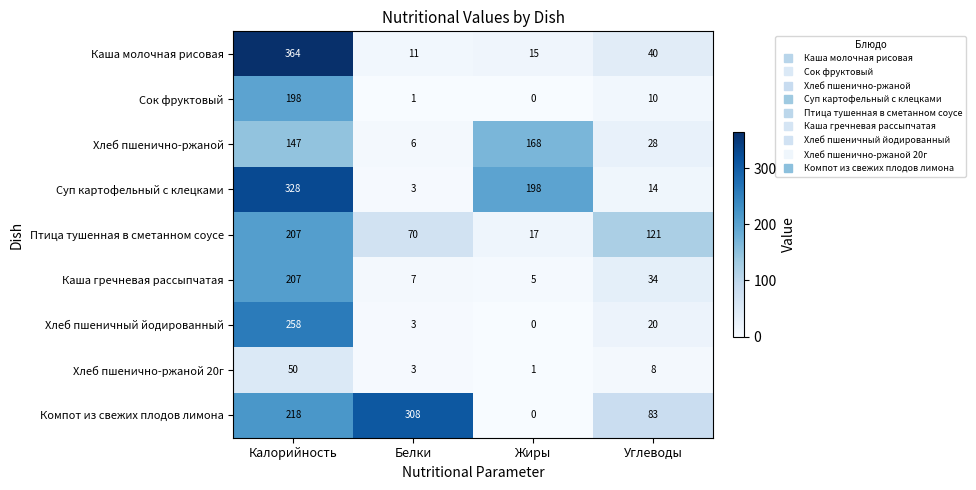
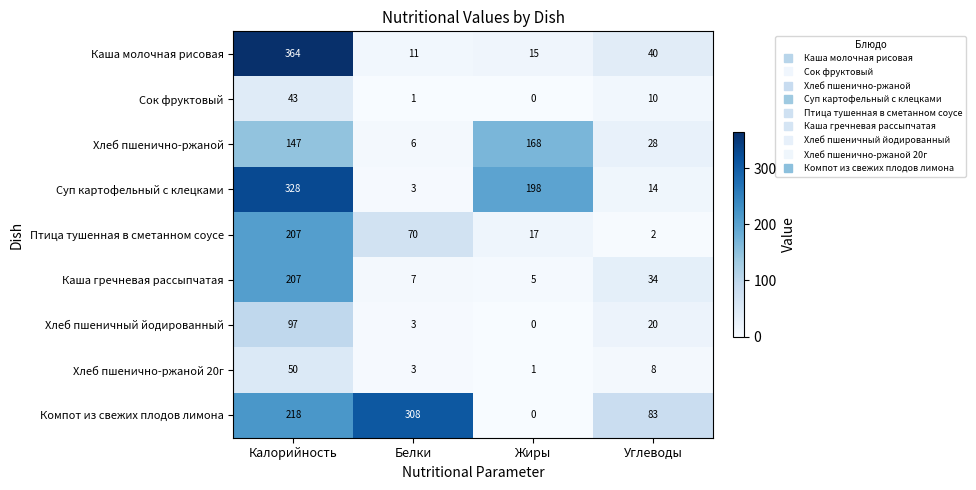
  {
    "Каша молочная рисовая": {
      "Калорийность": 364,
      "Белки": 11,
      "Жиры": 15,
      "Углеводы": 40
    },
    "Сок фруктовый": {
-     "Калорийность": 198,
+     "Калорийность": 43,
      "Белки": 1,
      "Жиры": 0,
      "Углеводы": 10
    },
    "Хлеб пшенично-ржаной": {
      "Калорийность": 147,
      "Белки": 6,
      "Жиры": 168,
      "Углеводы": 28
    },
    "Суп картофельный с клецками": {
      "Калорийность": 328,
      "Белки": 3,
      "Жиры": 198,
      "Углеводы": 14
    },
    "Птица тушенная в сметанном соусе": {
      "Калорийность": 207,
      "Белки": 70,
      "Жиры": 17,
-     "Углеводы": 121
+     "Углеводы": 2
    },
    "Каша гречневая рассыпчатая": {
      "Калорийность": 207,
      "Белки": 7,
      "Жиры": 5,
      "Углеводы": 34
    },
    "Хлеб пшеничный йодированный": {
-     "Калорийность": 258,
+     "Калорийность": 97,
      "Белки": 3,
      "Жиры": 0,
      "Углеводы": 20
    },
    "Хлеб пшенично-ржаной 20г": {
      "Калорийность": 50,
      "Белки": 3,
      "Жиры": 1,
      "Углеводы": 8
    },
    "Компот из свежих плодов лимона": {
      "Калорийность": 218,
      "Белки": 308,
      "Жиры": 0,
      "Углеводы": 83
    }
  }
